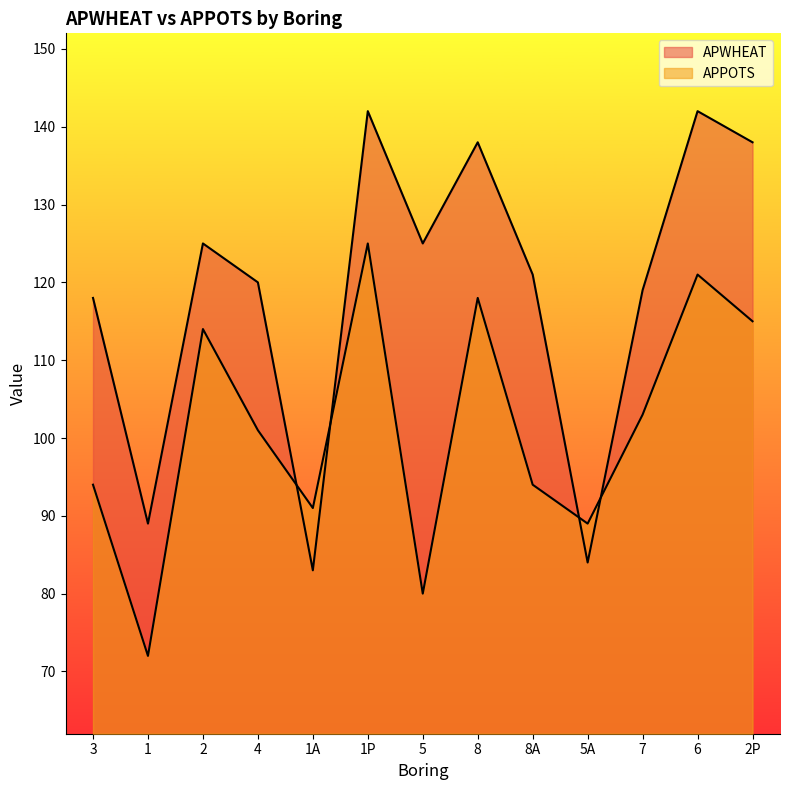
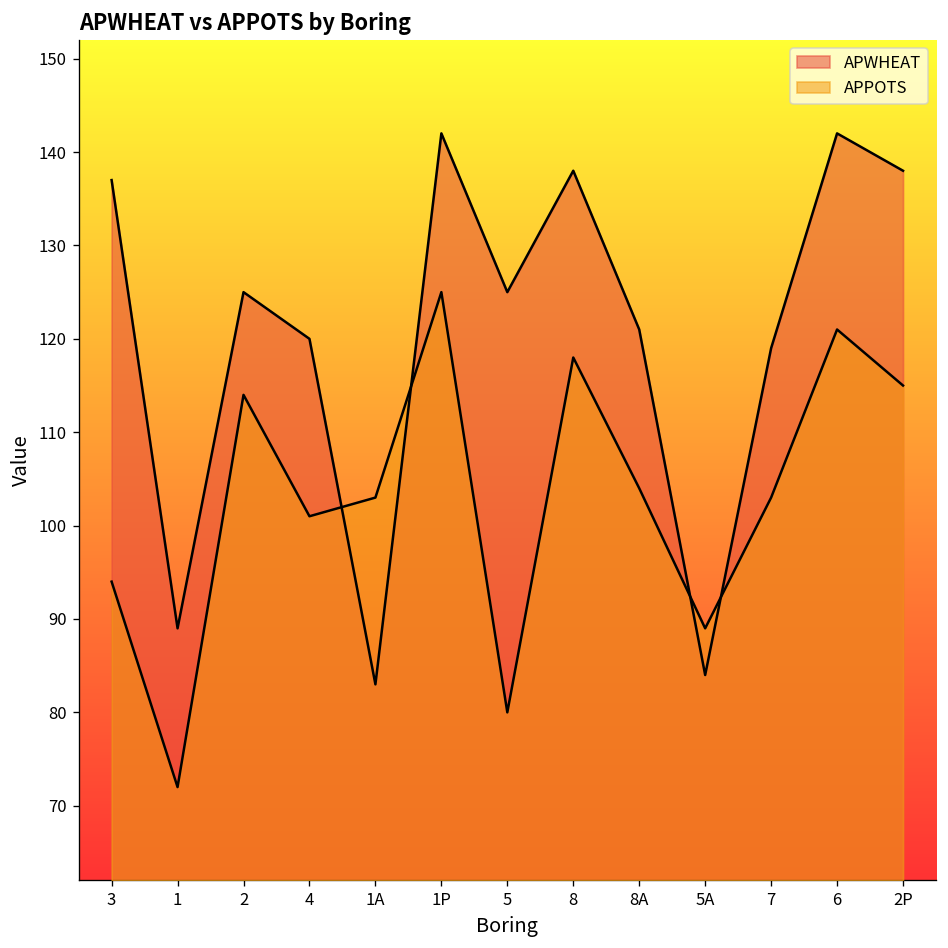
  {
    "APWHEAT": {
-     "3": 118,
+     "3": 137,
      "1": 89,
      "2": 125,
      "4": 120,
      "1A": 83,
      "1P": 142,
      "5": 125,
      "8": 138,
      "8A": 121,
      "5A": 84,
      "7": 119,
      "6": 142,
      "2P": 138
    },
    "APPOTS": {
      "3": 94,
      "1": 72,
      "2": 114,
      "4": 101,
-     "1A": 91,
+     "1A": 103,
      "1P": 125,
      "5": 80,
      "8": 118,
-     "8A": 94,
+     "8A": 104,
      "5A": 89,
      "7": 103,
      "6": 121,
      "2P": 115
    }
  }
